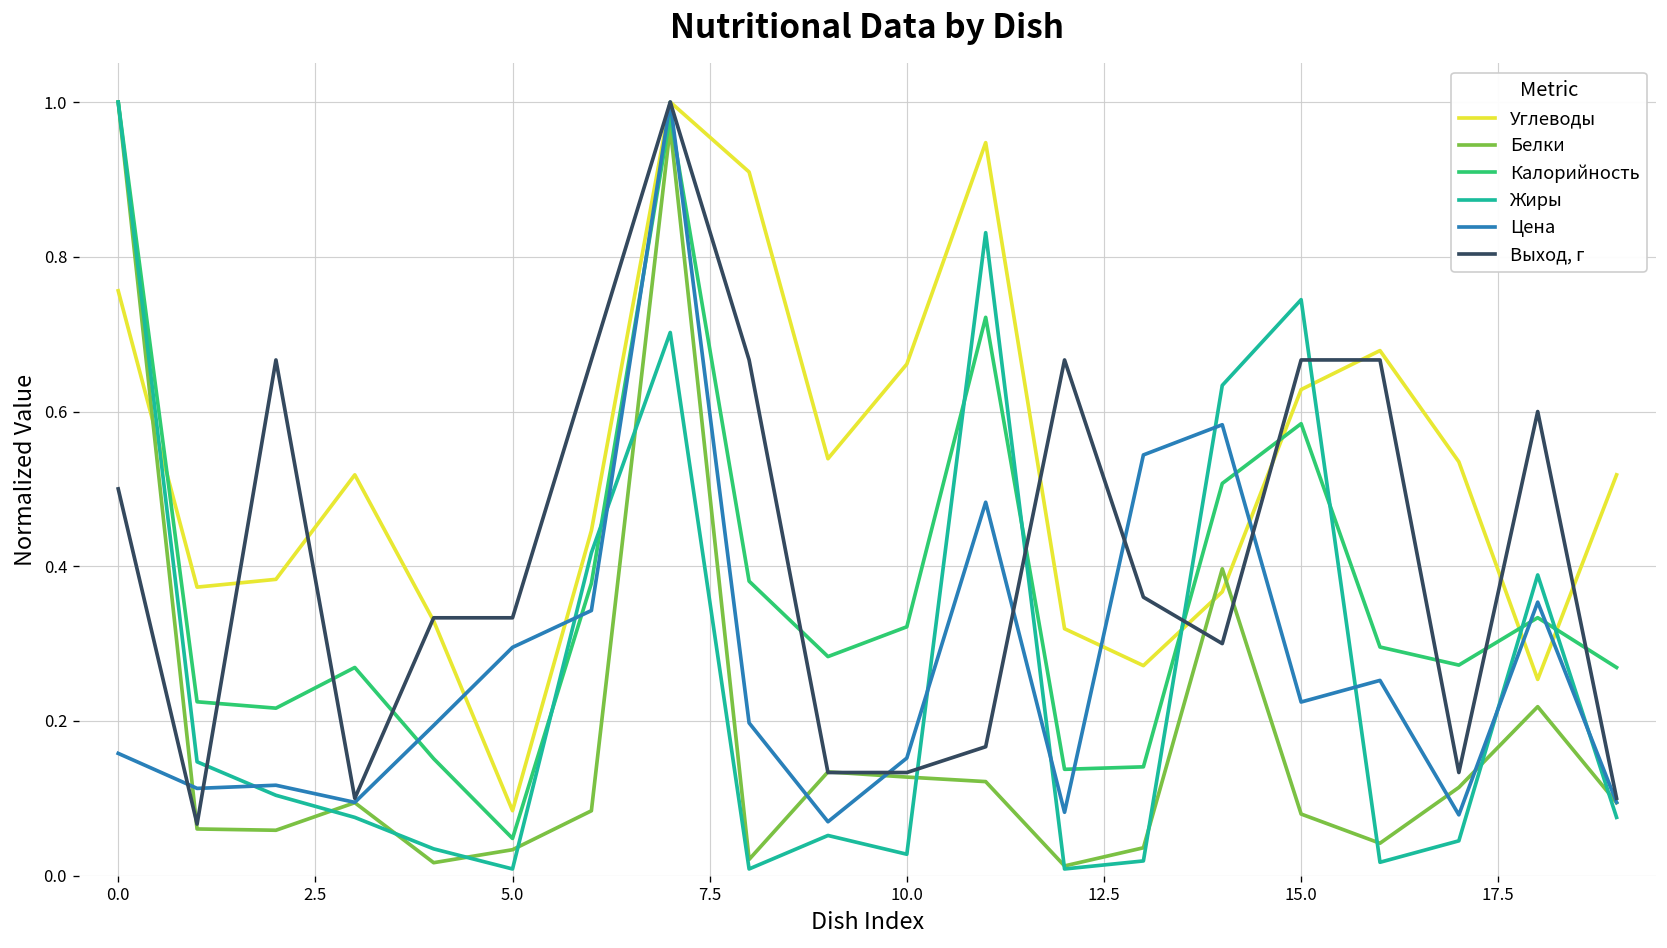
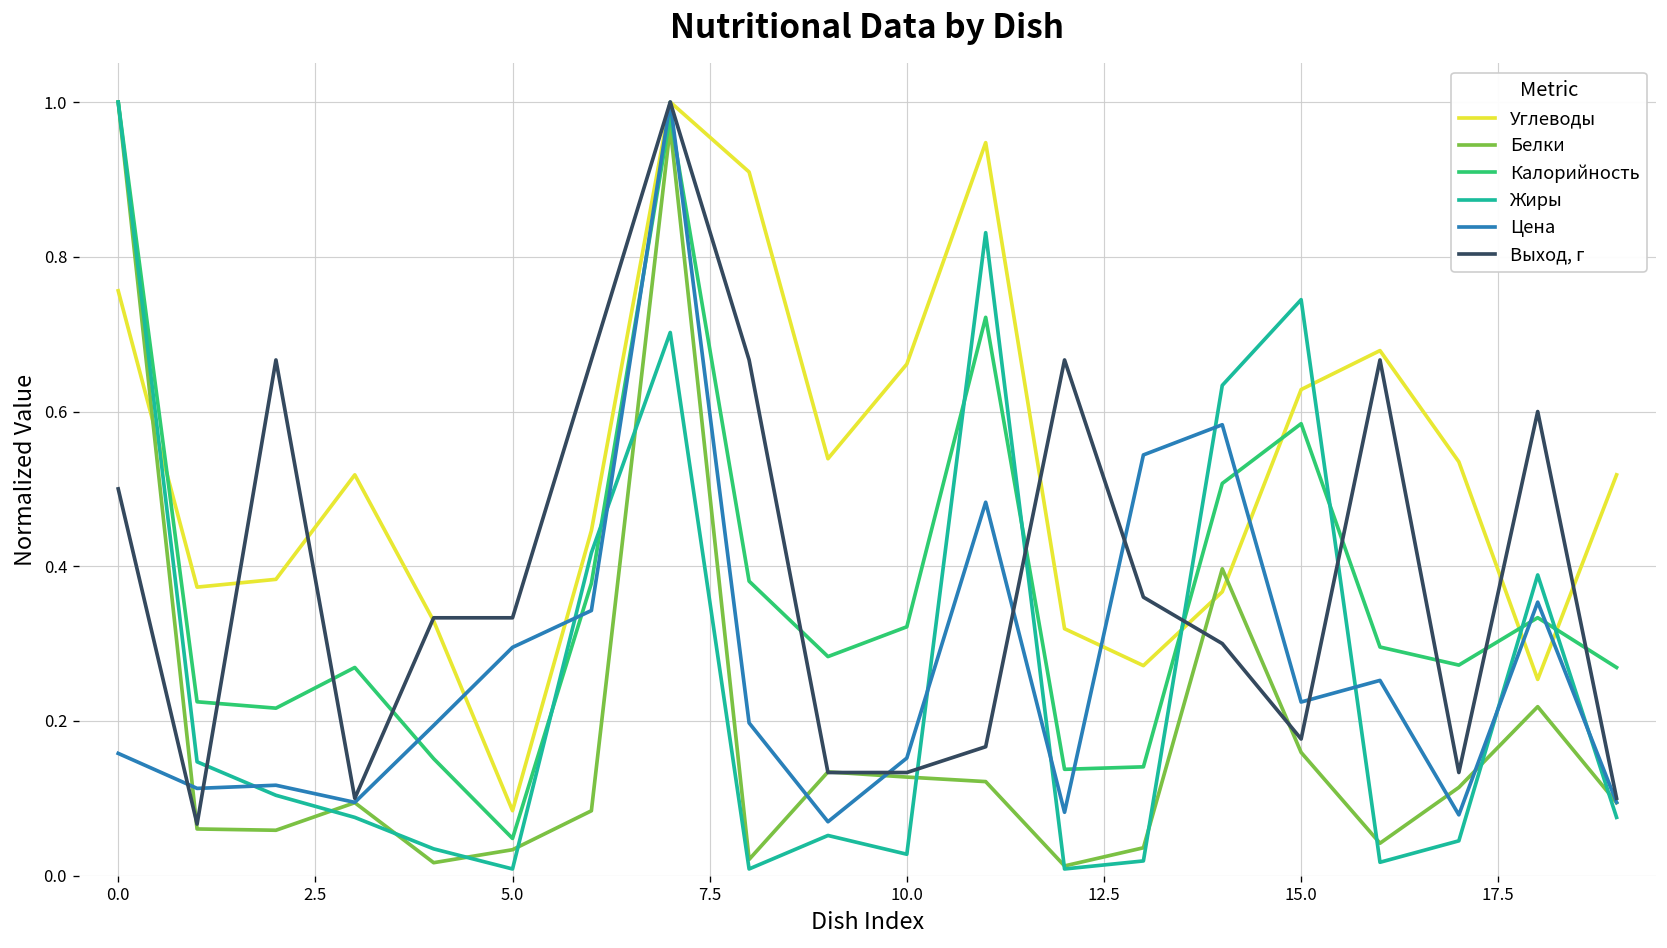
  {
    "Углеводы": {
      "0.0": 0.76,
      "5.0": 0.08,
      "10.0": 0.66,
      "15.0": 0.63
    },
    "Белки": {
      "5.0": 0.03,
      "10.0": 0.13,
-     "15.0": 0.08
+     "15.0": 0.16
    },
    "Цена": {
      "0.0": 0.16,
      "5.0": 0.30,
      "10.0": 0.15,
      "15.0": 0.22
    },
    "Выход, г": {
      "0.0": 0.50,
      "5.0": 0.33,
      "10.0": 0.13,
-     "15.0": 0.67
+     "15.0": 0.18
    }
  }
